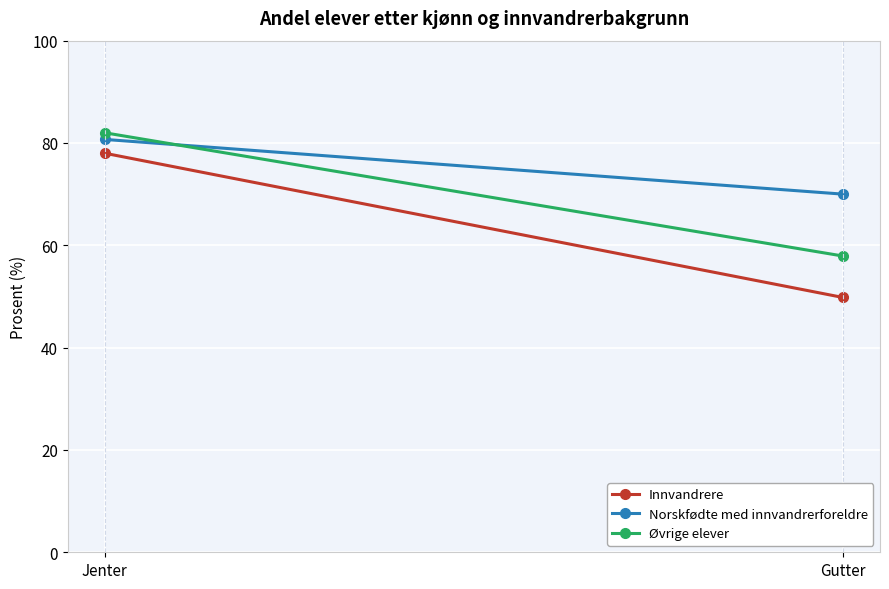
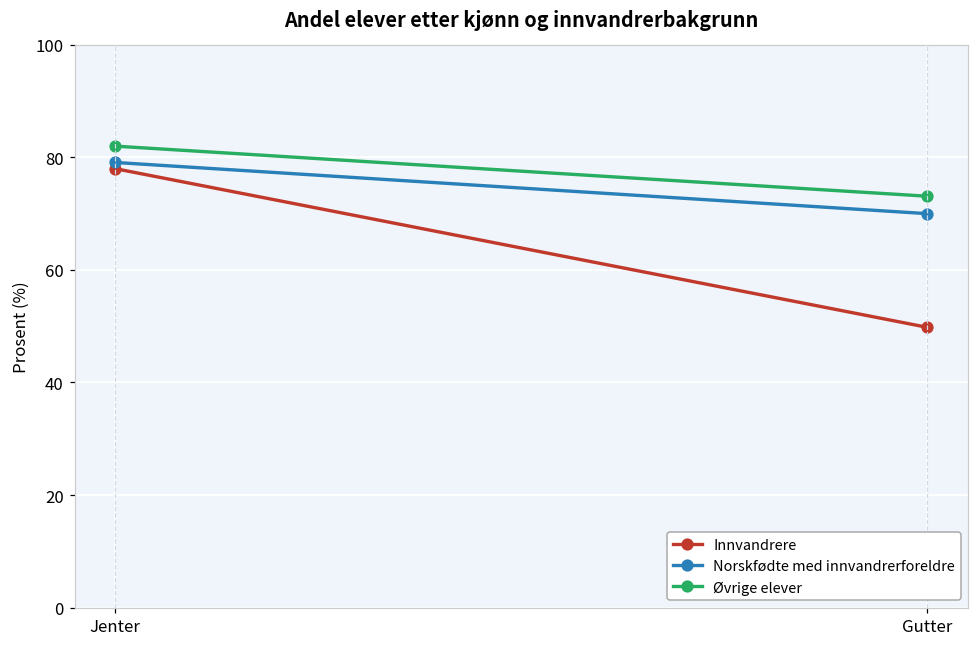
  {
    "Innvandrere": {
      "Jenter": 78,
      "Gutter": 50
    },
    "Norskfødte med innvandrerforeldre": {
-     "Jenter": 81,
+     "Jenter": 79,
      "Gutter": 70
    },
    "Øvrige elever": {
      "Jenter": 82,
-     "Gutter": 58
+     "Gutter": 73
    }
  }
